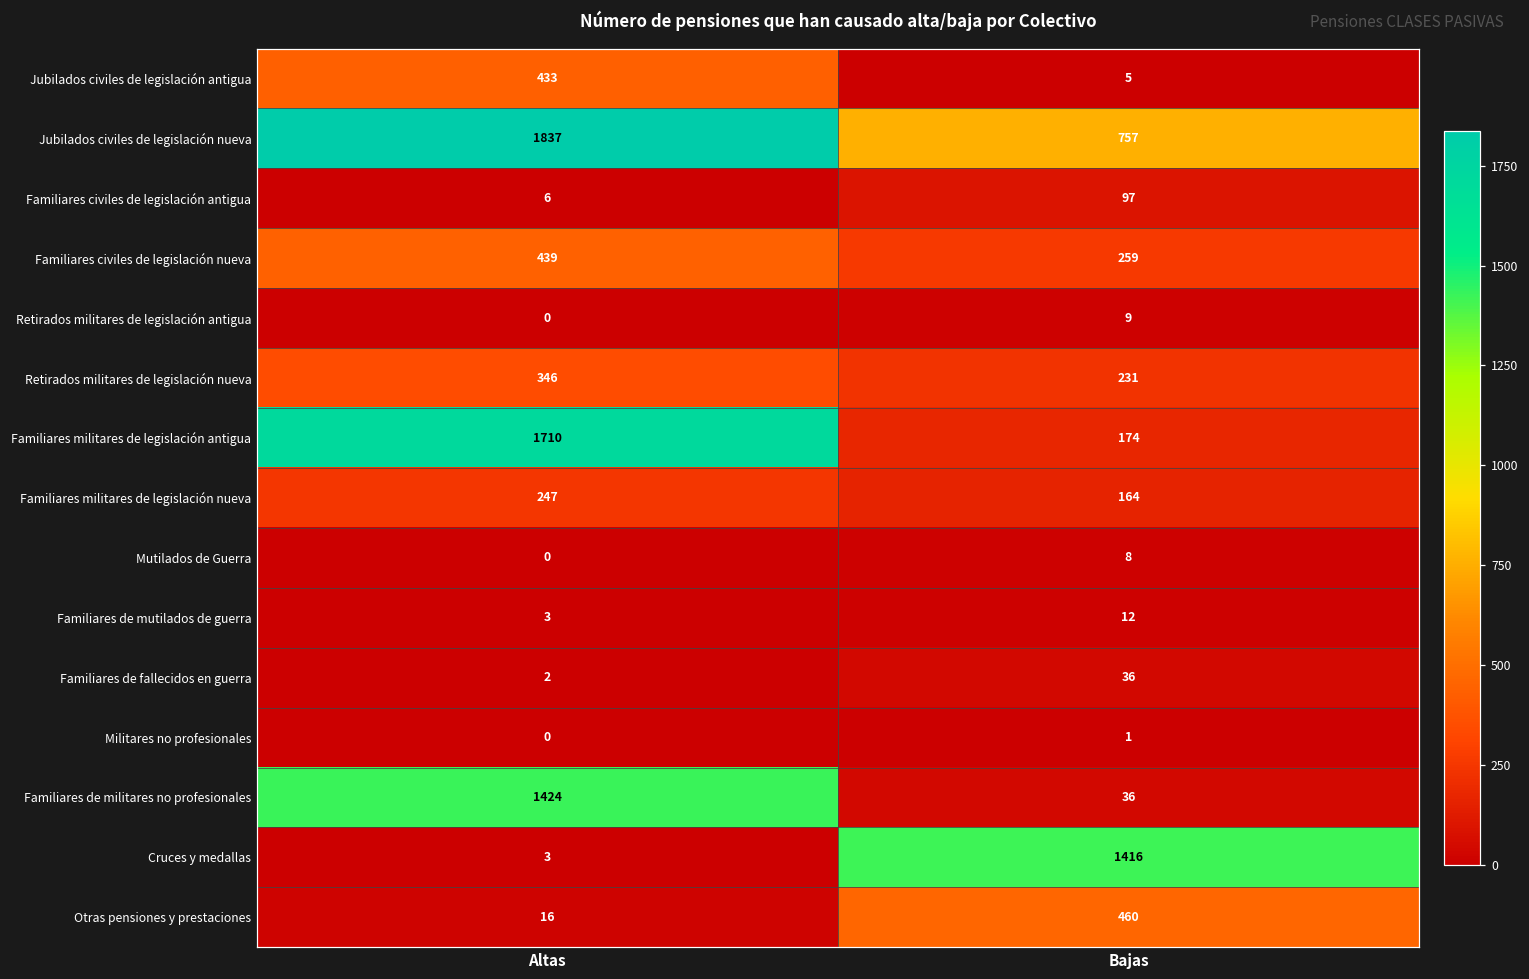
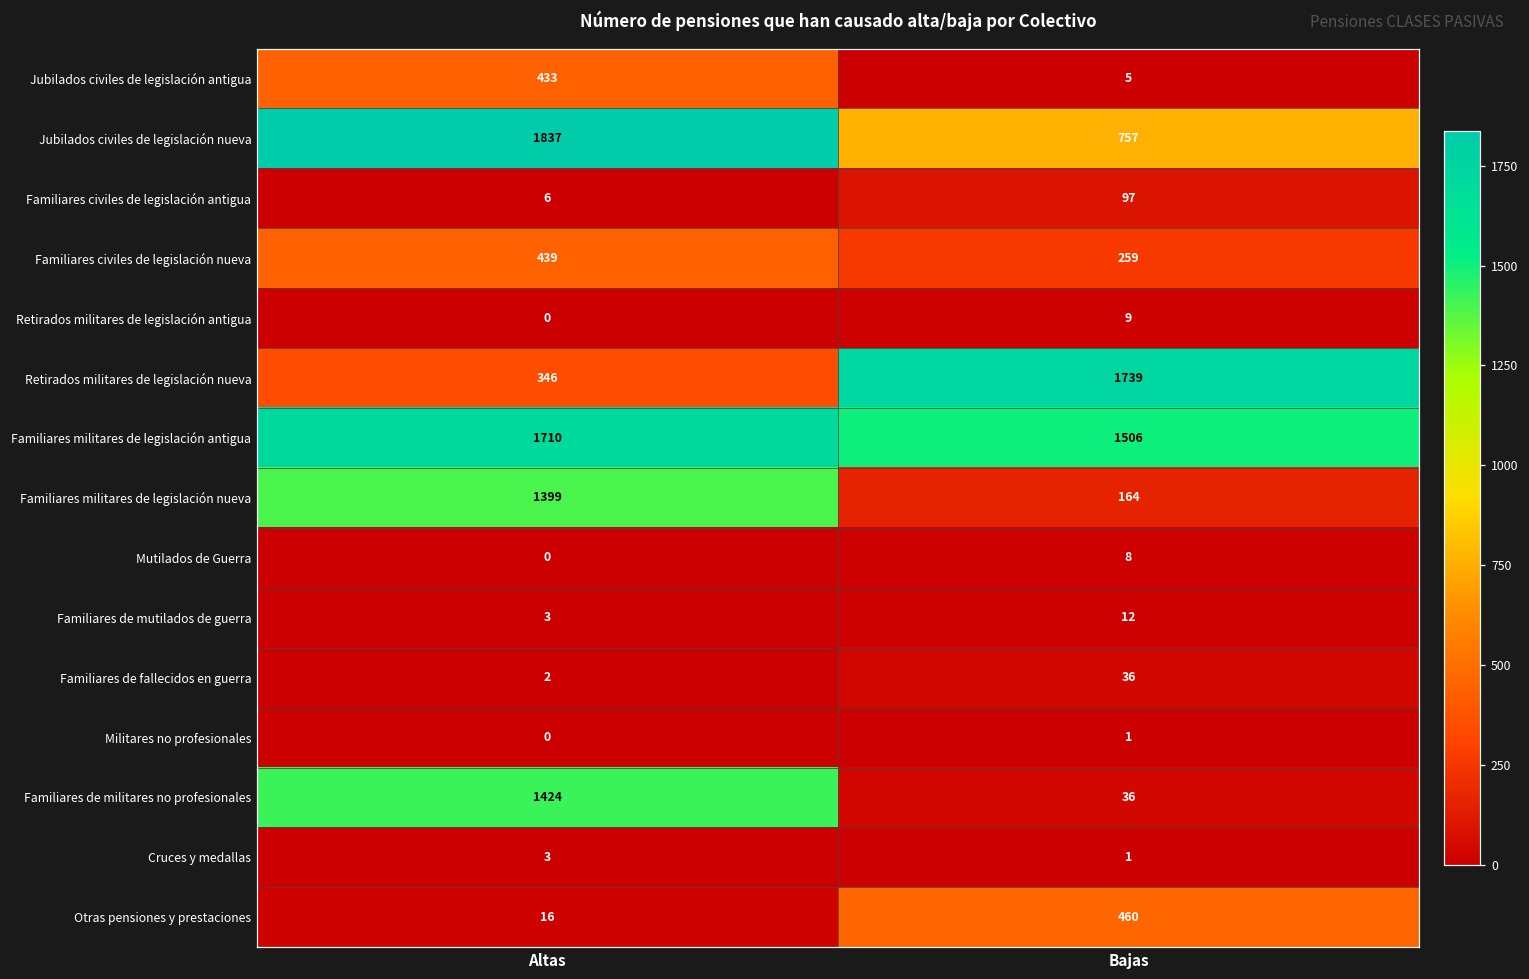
  {
    "Jubilados civiles de legislación antigua": {
      "Altas": 433,
      "Bajas": 5
    },
    "Jubilados civiles de legislación nueva": {
      "Altas": 1837,
      "Bajas": 757
    },
    "Familiares civiles de legislación antigua": {
      "Altas": 6,
      "Bajas": 97
    },
    "Familiares civiles de legislación nueva": {
      "Altas": 439,
      "Bajas": 259
    },
    "Retirados militares de legislación antigua": {
      "Altas": 0,
      "Bajas": 9
    },
    "Retirados militares de legislación nueva": {
      "Altas": 346,
-     "Bajas": 231
+     "Bajas": 1739
    },
    "Familiares militares de legislación antigua": {
      "Altas": 1710,
-     "Bajas": 174
+     "Bajas": 1506
    },
    "Familiares militares de legislación nueva": {
-     "Altas": 247,
+     "Altas": 1399,
      "Bajas": 164
    },
    "Mutilados de Guerra": {
      "Altas": 0,
      "Bajas": 8
    },
    "Familiares de mutilados de guerra": {
      "Altas": 3,
      "Bajas": 12
    },
    "Familiares de fallecidos en guerra": {
      "Altas": 2,
      "Bajas": 36
    },
    "Militares no profesionales": {
      "Altas": 0,
      "Bajas": 1
    },
    "Familiares de militares no profesionales": {
      "Altas": 1424,
      "Bajas": 36
    },
    "Cruces y medallas": {
      "Altas": 3,
-     "Bajas": 1416
+     "Bajas": 1
    },
    "Otras pensiones y prestaciones": {
      "Altas": 16,
      "Bajas": 460
    }
  }
